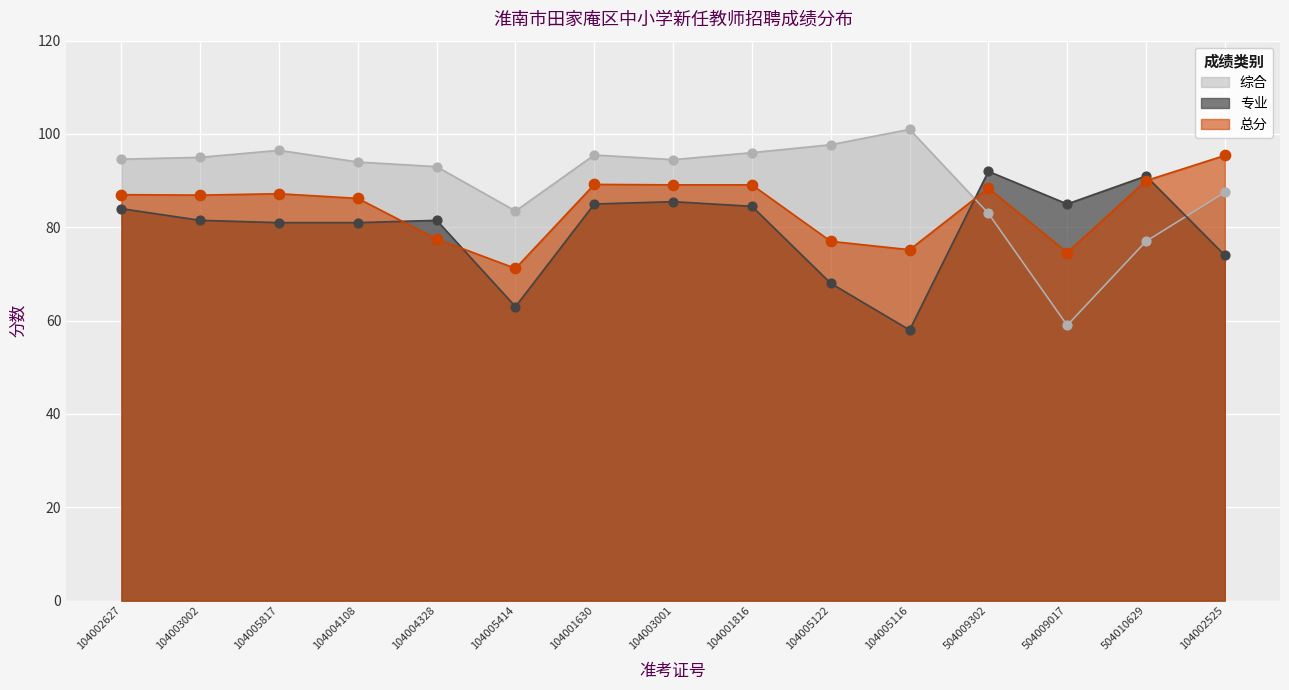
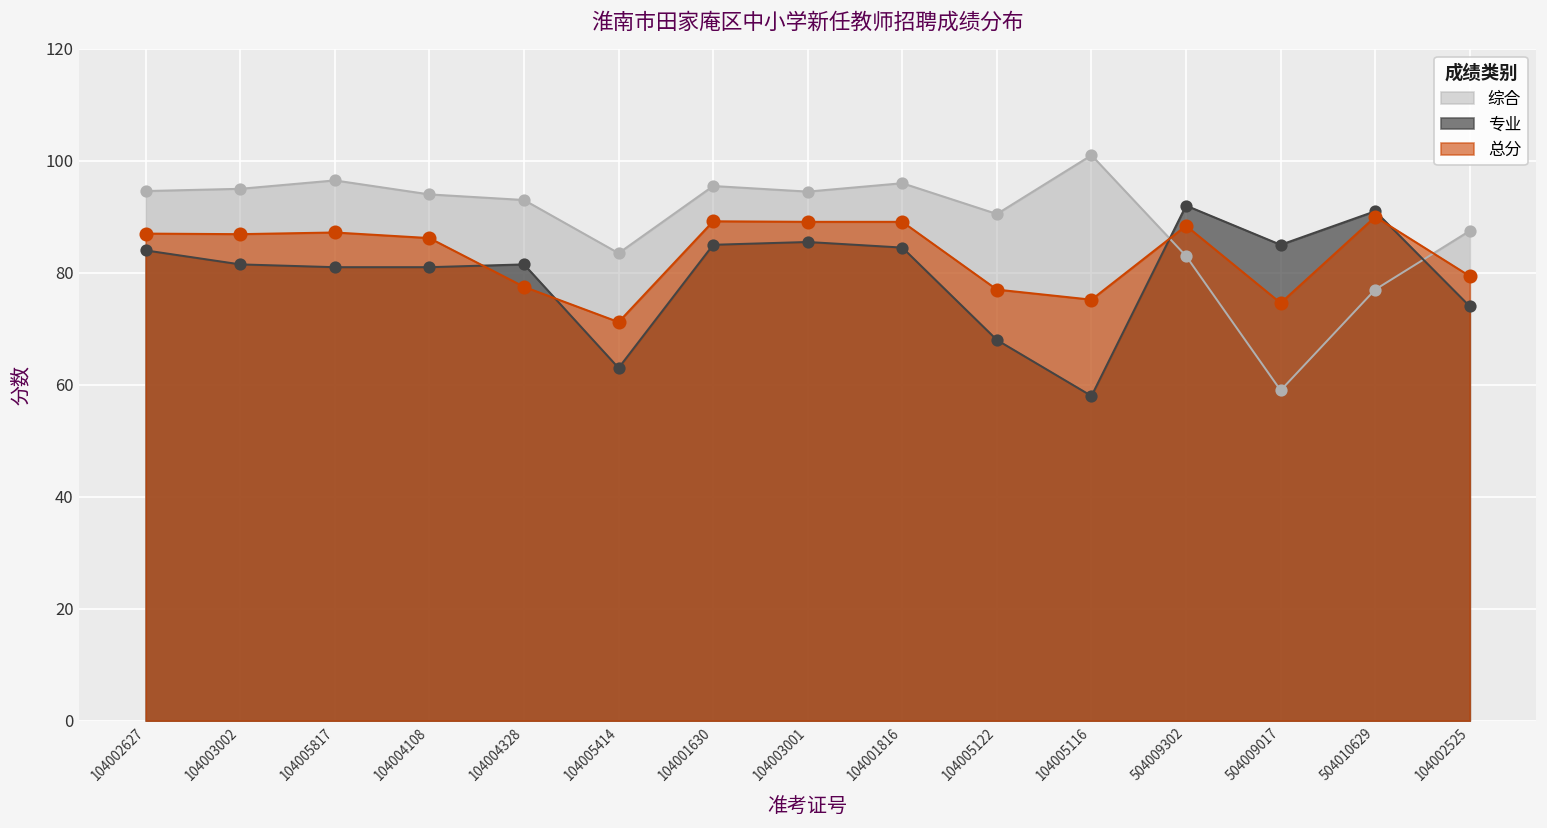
  {
    "综合": {
      "104002627": 95,
      "104003002": 95,
      "104005817": 97,
      "104004108": 94,
      "104004328": 93,
      "104005414": 84,
      "104001630": 96,
      "104003001": 95,
      "104001816": 96,
-     "104005122": 98,
+     "104005122": 91,
      "104005116": 101,
      "504009302": 83,
      "504009017": 59,
      "504010629": 77,
      "104002525": 88
    },
    "专业": {
      "104002627": 84,
      "104003002": 82,
      "104005817": 81,
      "104004108": 81,
      "104004328": 82,
      "104005414": 63,
      "104001630": 85,
      "104003001": 86,
      "104001816": 85,
      "104005122": 68,
      "104005116": 58,
      "504009302": 92,
      "504009017": 85,
      "504010629": 91,
      "104002525": 74
    },
    "总分": {
      "104002627": 87,
      "104003002": 87,
      "104005817": 87,
      "104004108": 86,
      "104004328": 78,
      "104005414": 71,
      "104001630": 89,
      "104003001": 89,
      "104001816": 89,
      "104005122": 77,
      "104005116": 75,
      "504009302": 88,
      "504009017": 75,
      "504010629": 90,
-     "104002525": 95
+     "104002525": 79
    }
  }
